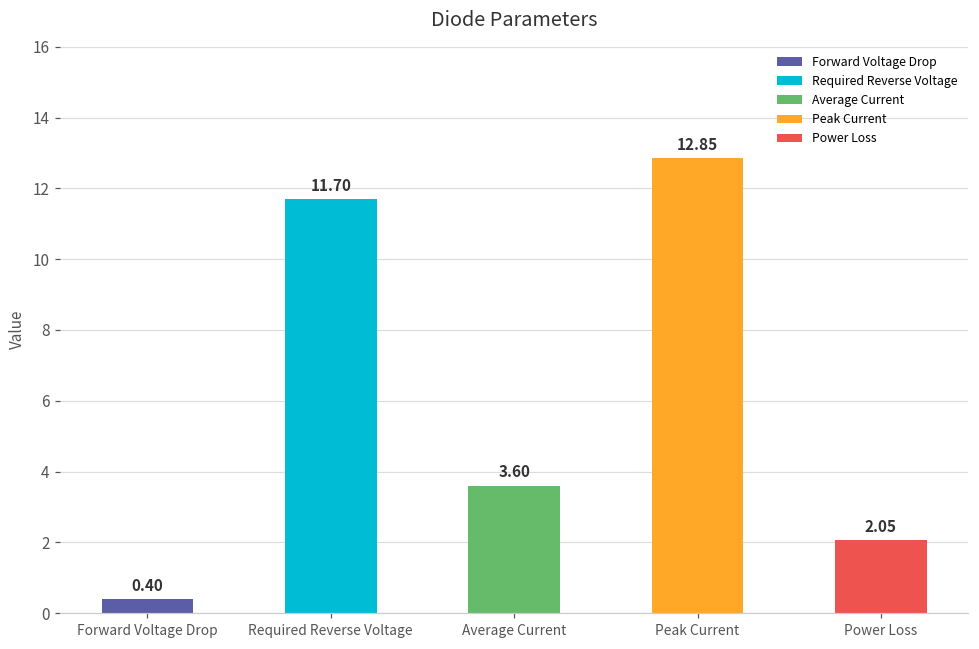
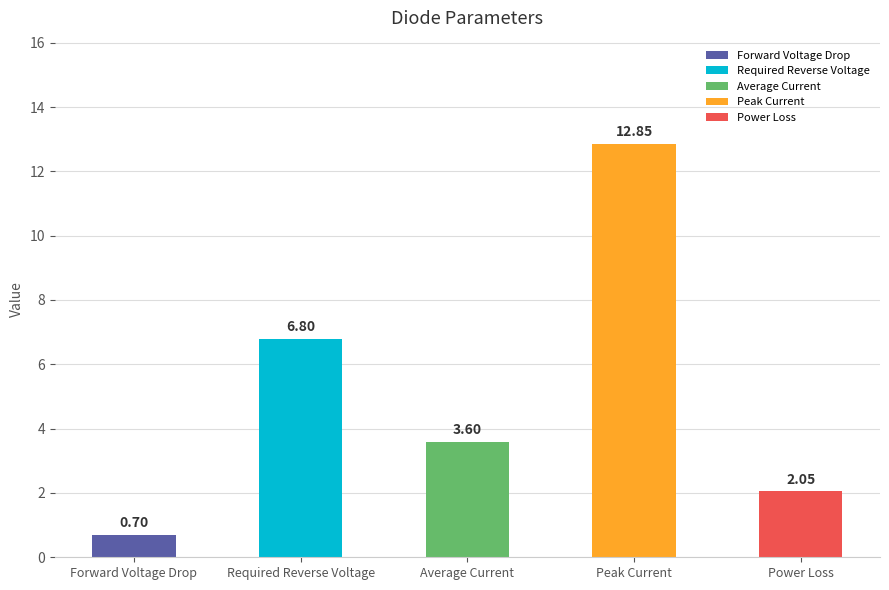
  {
-   "Forward Voltage Drop": 0.40,
-   "Required Reverse Voltage": 11.70,
+   "Forward Voltage Drop": 0.70,
+   "Required Reverse Voltage": 6.80,
    "Average Current": 3.60,
    "Peak Current": 12.85,
    "Power Loss": 2.05
  }
